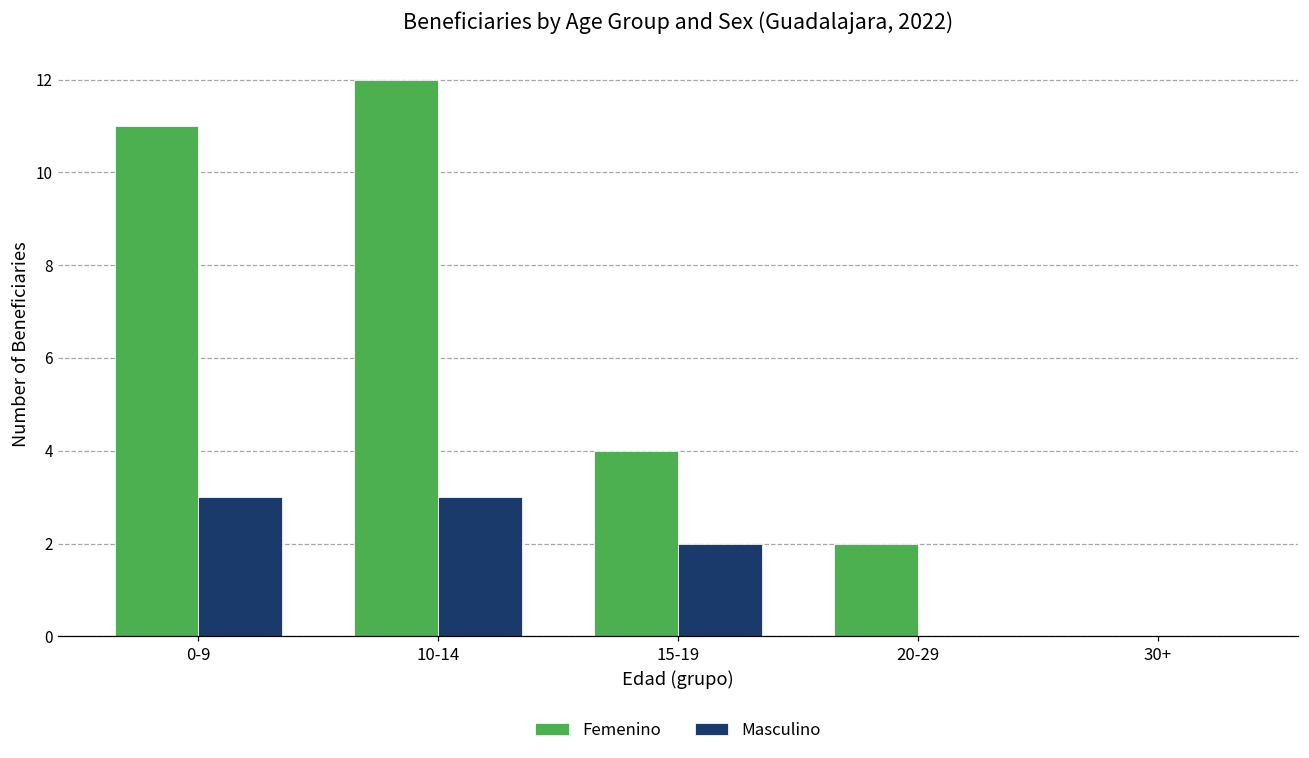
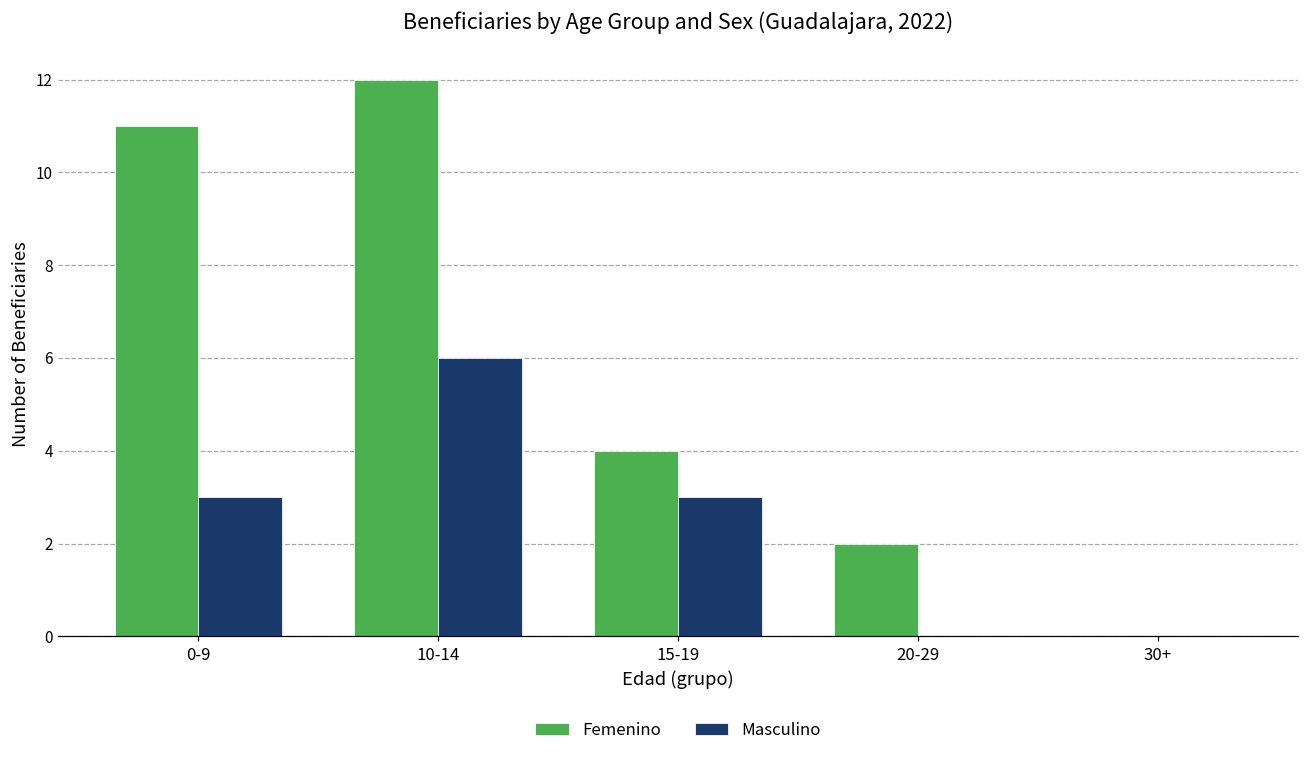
  {
    "Femenino": {
      "0-9": 11,
      "10-14": 12,
      "15-19": 4,
      "20-29": 2,
      "30+": 0
    },
    "Masculino": {
      "0-9": 3,
-     "10-14": 3,
-     "15-19": 2,
+     "10-14": 6,
+     "15-19": 3,
      "20-29": 0,
      "30+": 0
    }
  }
